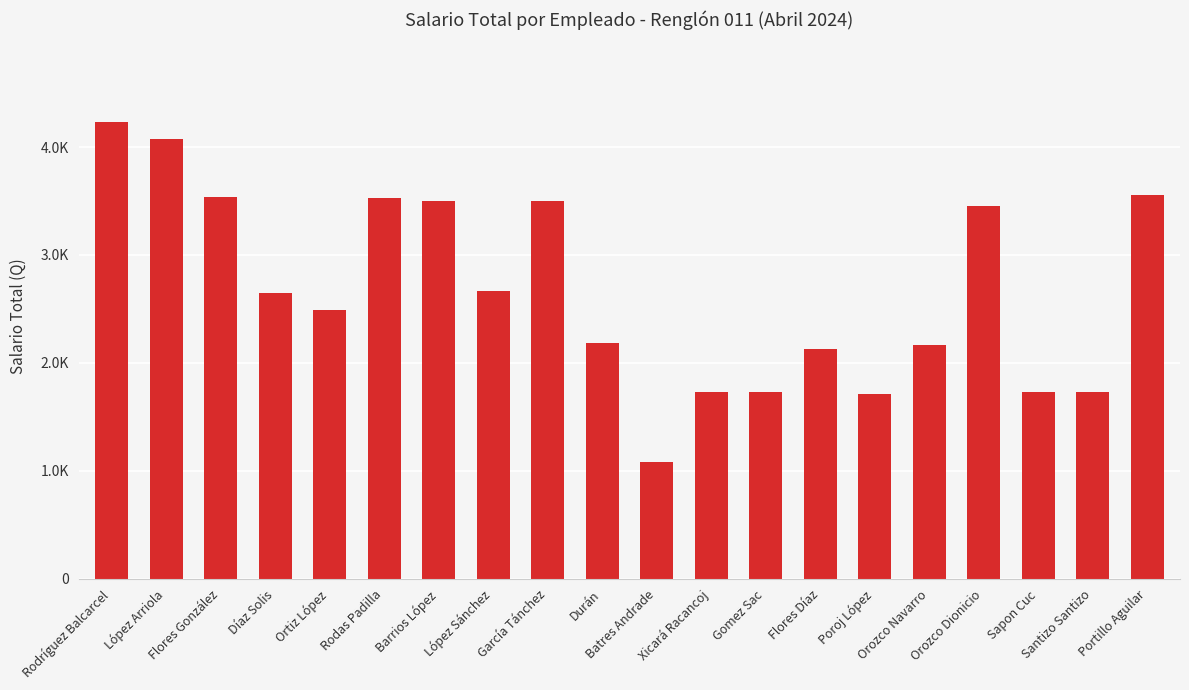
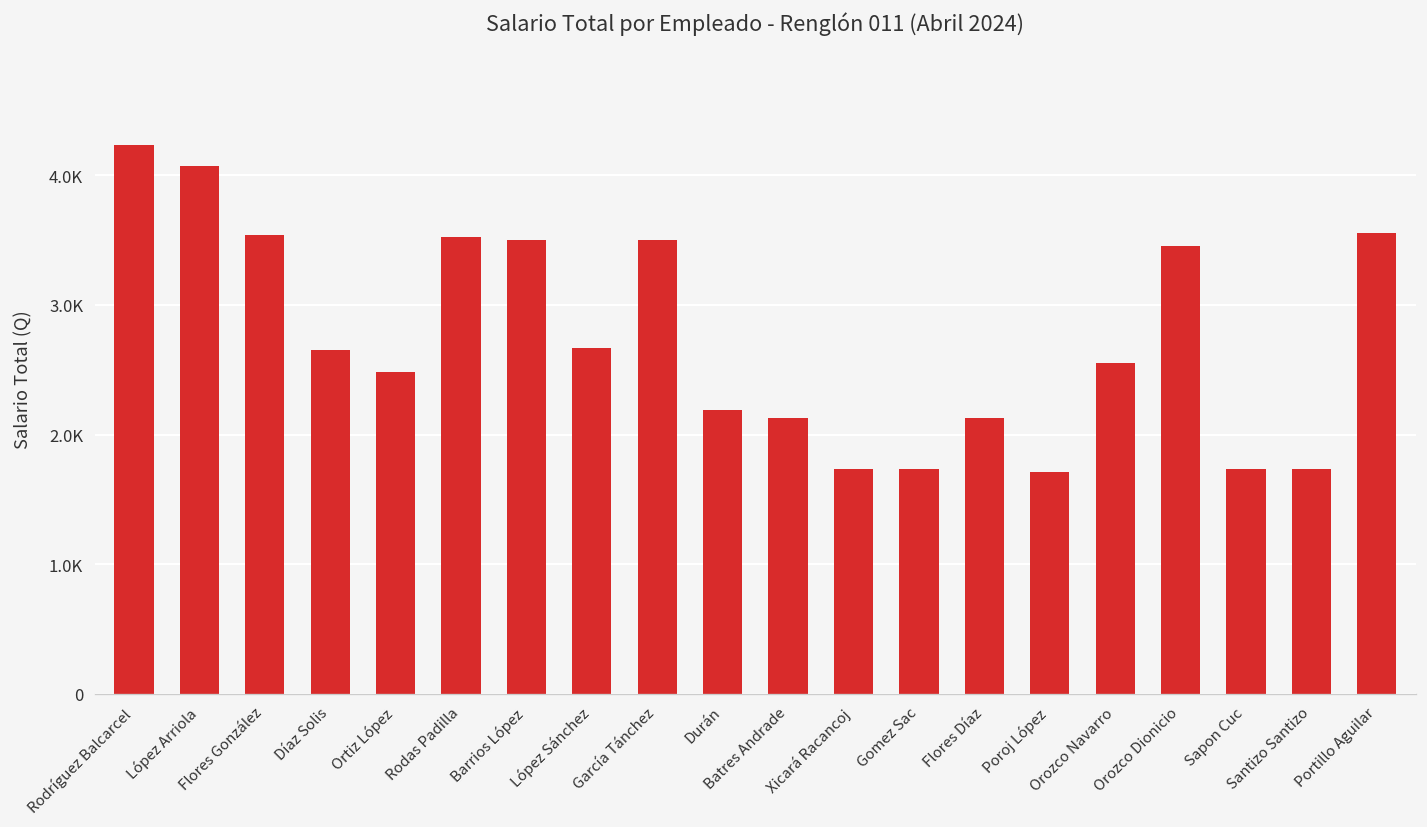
  {
    "Rodríguez Balcarcel": 4230,
    "López Arriola": 4080,
    "Flores González": 3540,
    "Díaz Solis": 2650,
    "Ortiz López": 2490,
    "Rodas Padilla": 3530,
    "Barrios López": 3500,
    "López Sánchez": 2670,
    "García Tánchez": 3500,
    "Durán": 2190,
-   "Batres Andrade": 1090,
+   "Batres Andrade": 2130,
    "Xicará Racancoj": 1730,
    "Gomez Sac": 1730,
    "Flores Díaz": 2130,
    "Poroj López": 1710,
-   "Orozco Navarro": 2170,
+   "Orozco Navarro": 2550,
    "Orozco Dionicio": 3460,
    "Sapon Cuc": 1730,
    "Santizo Santizo": 1730,
    "Portillo Aguilar": 3560
  }
